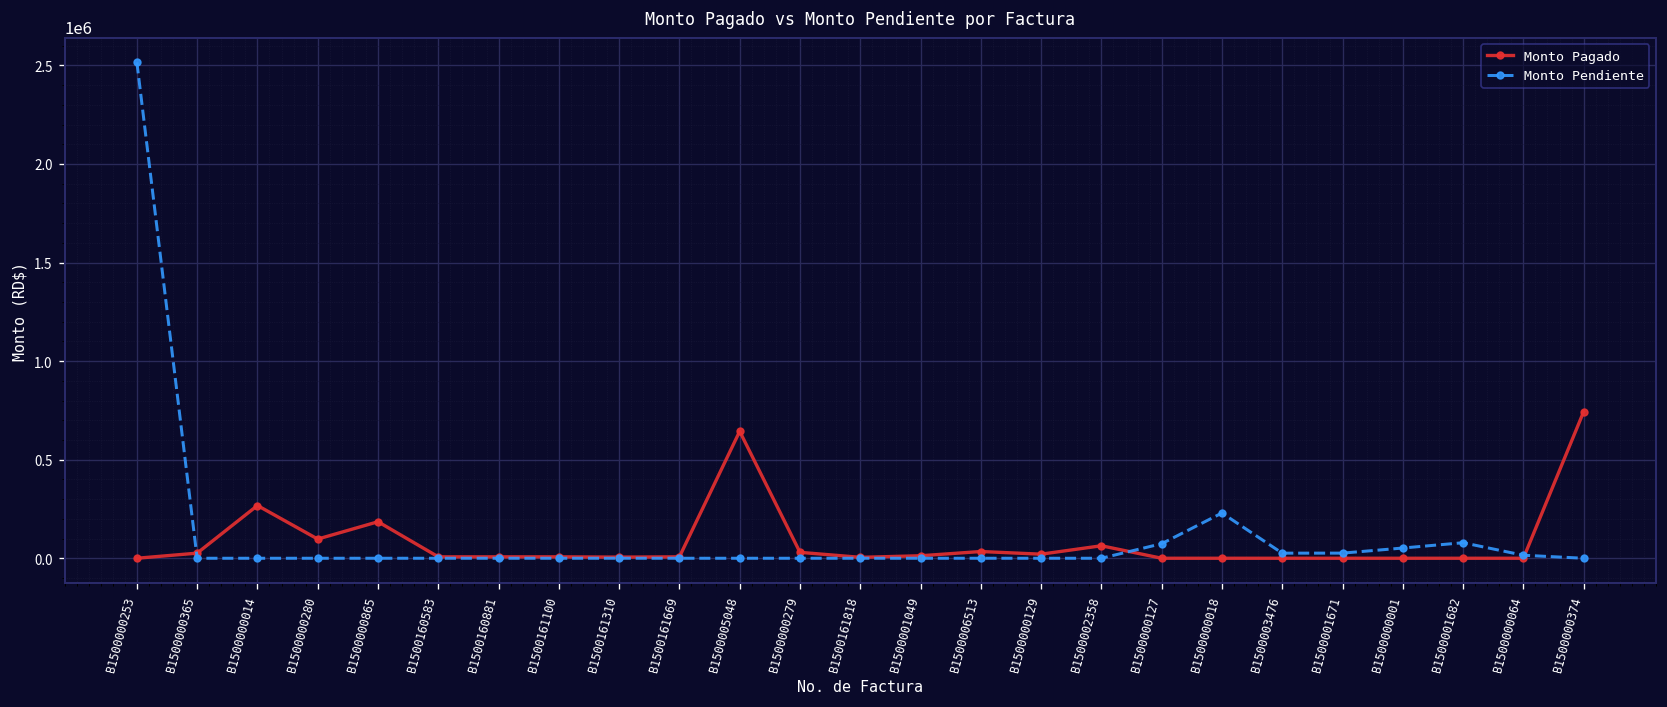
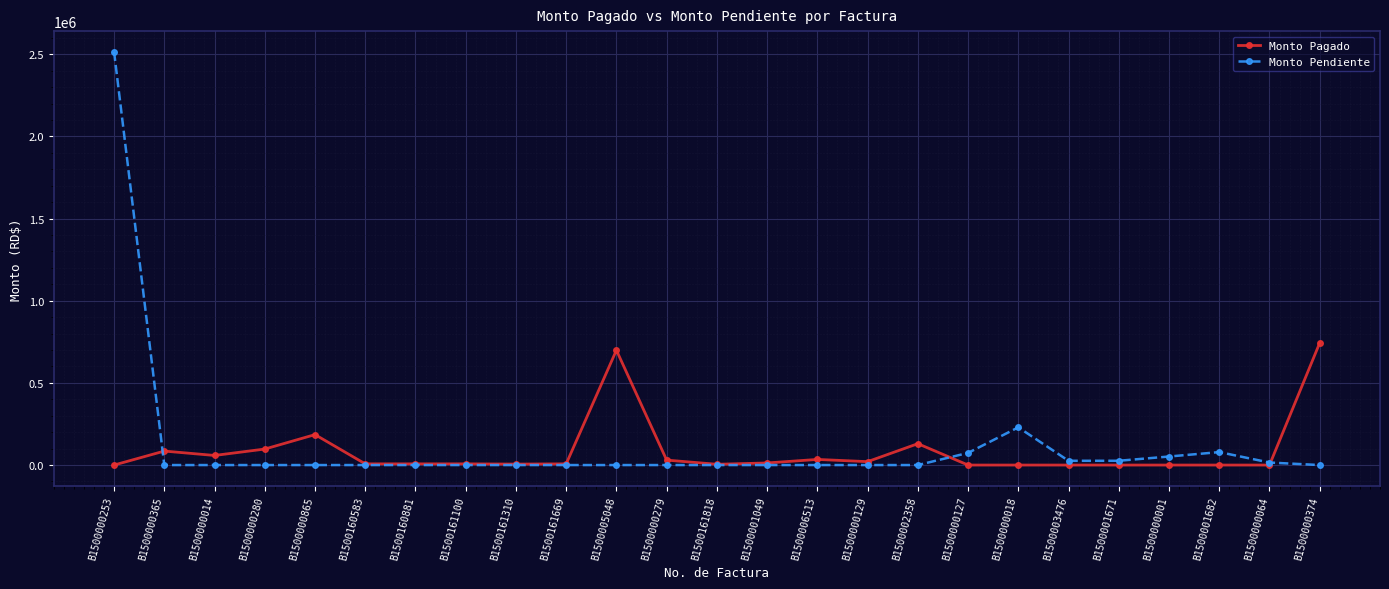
  {
    "Monto Pagado": {
      "B1500000253": 0,
-     "B1500000365": 30000,
-     "B1500000014": 270000,
+     "B1500000365": 90000,
+     "B1500000014": 60000,
      "B1500000280": 100000,
      "B1500000865": 190000,
-     "B1500005048": 640000,
+     "B1500005048": 700000,
      "B1500000279": 30000,
      "B1500006513": 30000,
      "B1500000129": 20000,
-     "B1500002358": 60000,
+     "B1500002358": 130000,
      "B1500000127": 0,
      "B1500000018": 0,
      "B1500003476": 0,
      "B1500001671": 0,
      "B1500000001": 0,
      "B1500001682": 0,
      "B1500000374": 740000
    },
    "Monto Pendiente": {
      "B1500000253": 2520000,
      "B1500000365": 0,
      "B1500000014": 0,
      "B1500000280": 0,
      "B1500000865": 0,
      "B1500005048": 0,
      "B1500000279": 0,
      "B1500006513": 0,
      "B1500000129": 0,
      "B1500002358": 0,
      "B1500000127": 70000,
      "B1500000018": 230000,
      "B1500003476": 30000,
      "B1500001671": 30000,
      "B1500000001": 50000,
      "B1500001682": 80000,
      "B1500000374": 0
    }
  }
